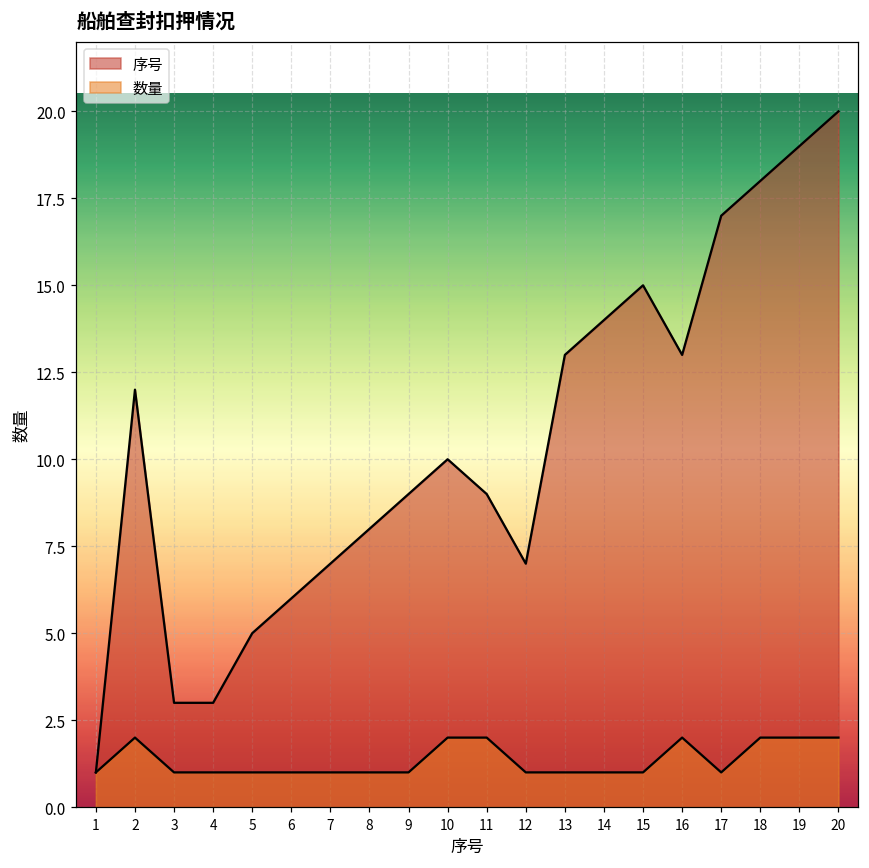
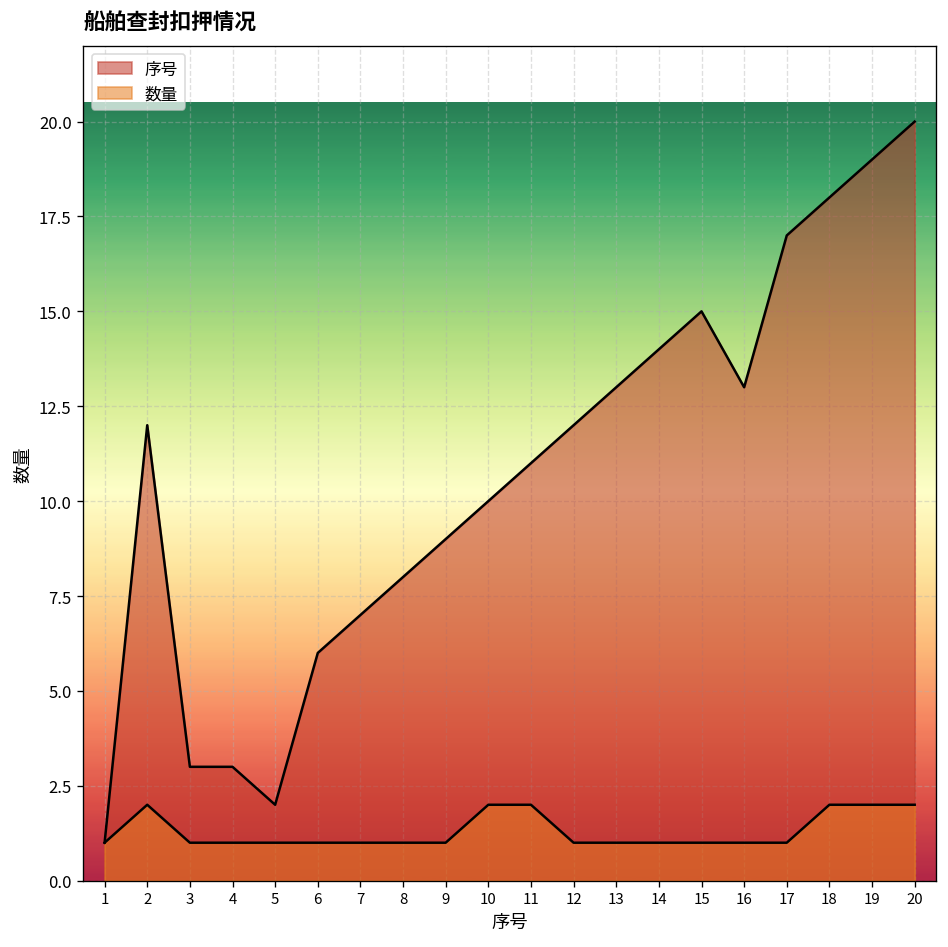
  {
    "序号": {
      "2": 12,
      "3": 3,
      "4": 3,
-     "5": 5,
+     "5": 2,
      "6": 6,
      "7": 7,
      "8": 8,
      "9": 9,
      "10": 10,
-     "11": 9,
-     "12": 7,
+     "11": 11,
+     "12": 12,
      "13": 13,
      "14": 14,
      "15": 15,
      "16": 13,
      "17": 17,
      "18": 18,
      "19": 19,
      "20": 20
    },
    "数量": {
      "2": 2,
      "3": 1,
      "4": 1,
      "5": 1,
      "6": 1,
      "7": 1,
      "8": 1,
      "9": 1,
      "10": 2,
      "11": 2,
      "12": 1,
      "13": 1,
      "14": 1,
      "15": 1,
-     "16": 2,
+     "16": 1,
      "17": 1,
      "18": 2,
      "19": 2,
      "20": 2
    }
  }
